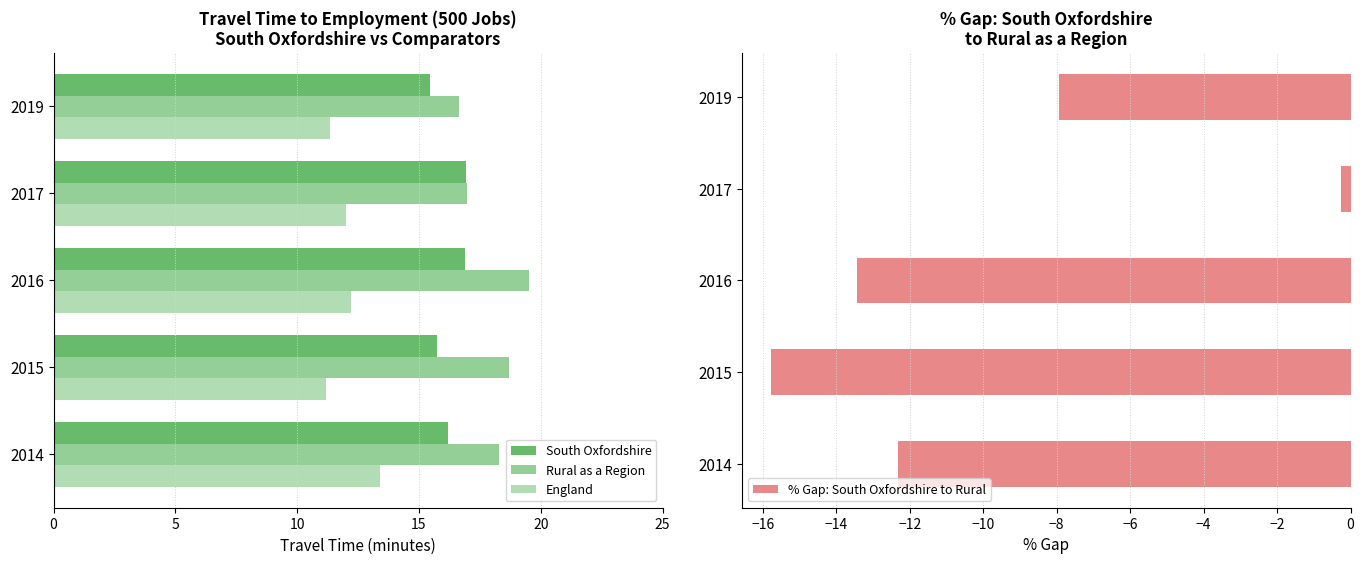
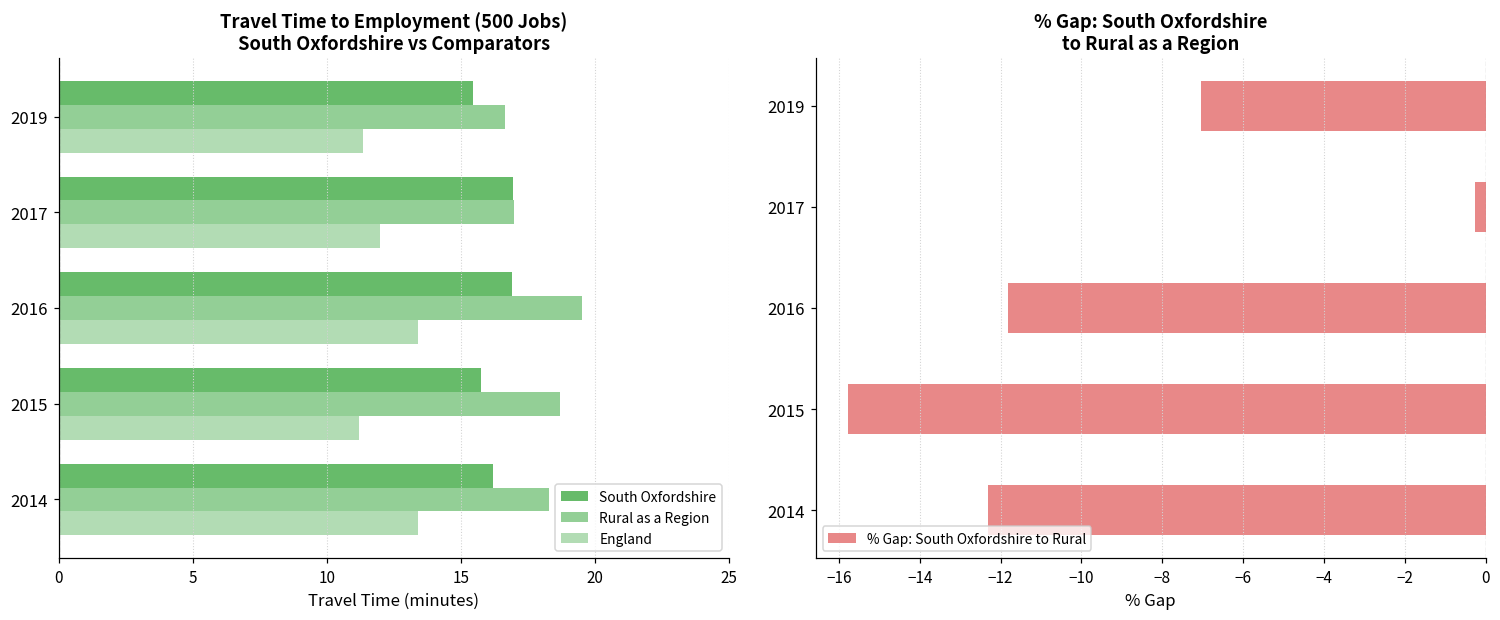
  {
    "Travel Time to Employment (500 Jobs) South Oxfordshire vs Comparators": {
      "England": {
        "2019": 11.4,
        "2017": 12.0,
-       "2016": 12.2,
+       "2016": 13.4,
        "2015": 11.2,
        "2014": 13.4
      }
    },
    "% Gap: South Oxfordshire to Rural as a Region": {
-     "2019": -7.9,
+     "2019": -7.0,
      "2017": -0.3,
-     "2016": -13.4,
+     "2016": -11.8,
      "2015": -15.8,
      "2014": -12.3
    }
  }
